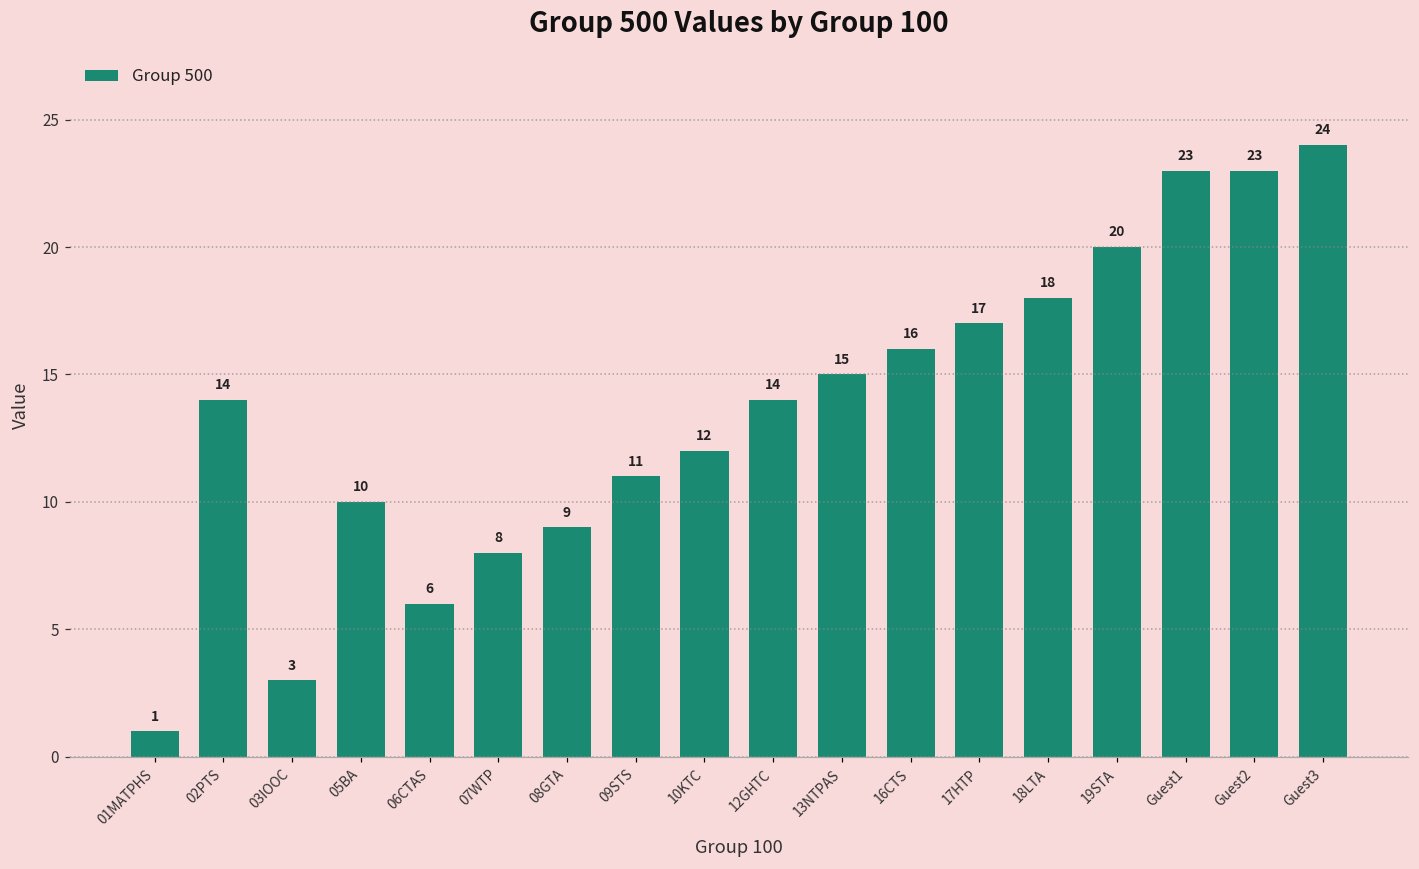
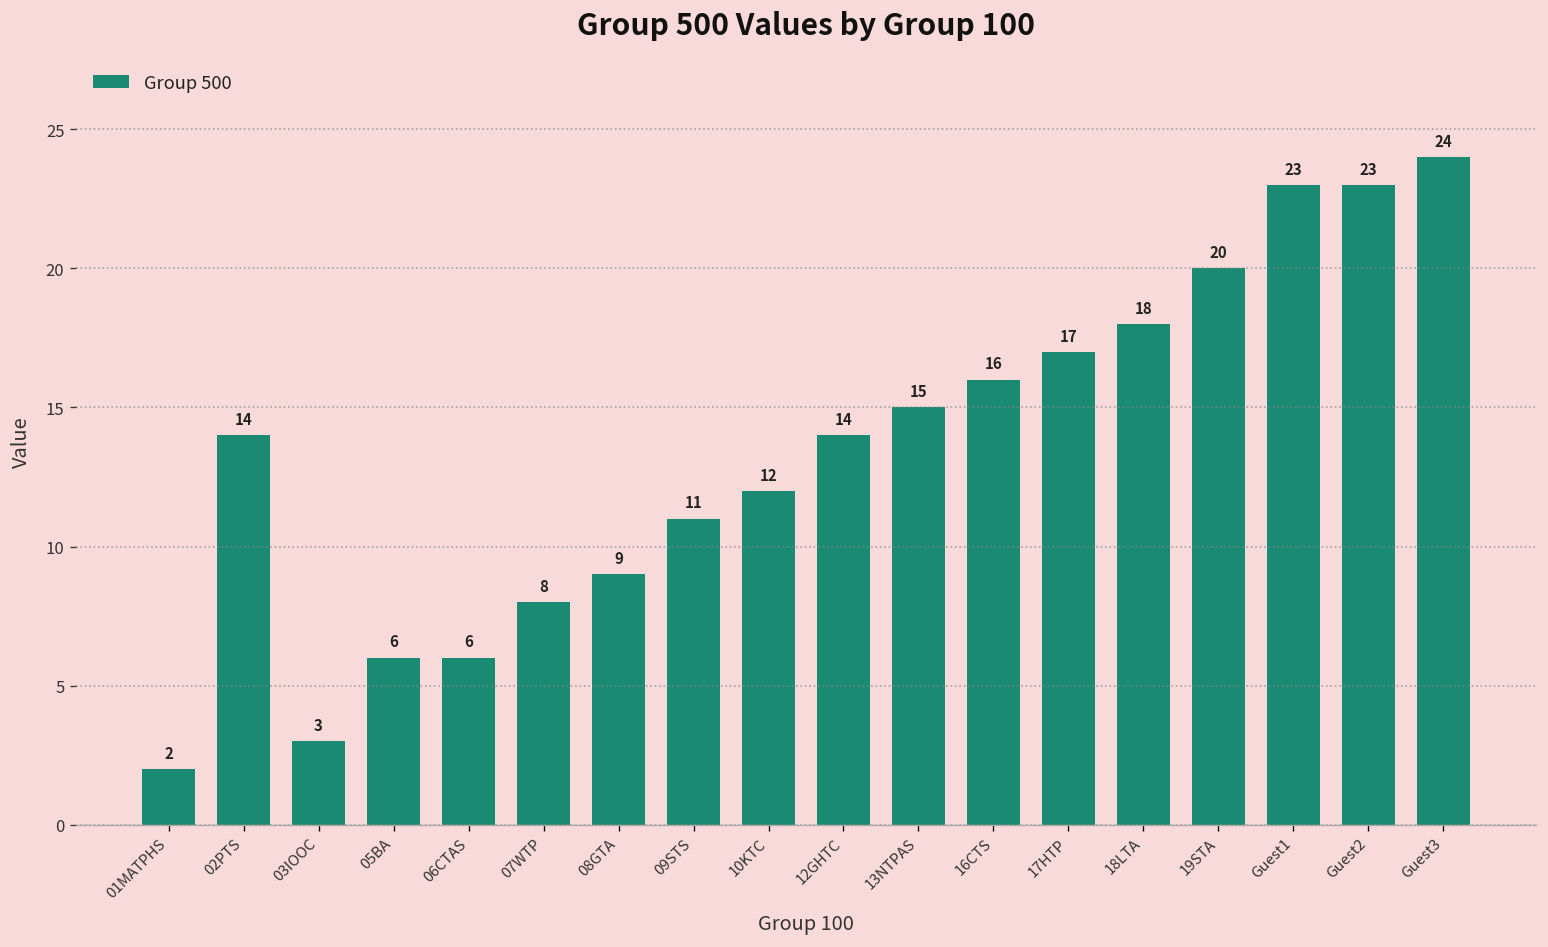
  {
-   "01MATPHS": 1,
+   "01MATPHS": 2,
    "02PTS": 14,
    "03IOOC": 3,
-   "05BA": 10,
+   "05BA": 6,
    "06CTAS": 6,
    "07WTP": 8,
    "08GTA": 9,
    "09STS": 11,
    "10KTC": 12,
    "12GHTC": 14,
    "13NTPAS": 15,
    "16CTS": 16,
    "17HTP": 17,
    "18LTA": 18,
    "19STA": 20,
    "Guest1": 23,
    "Guest2": 23,
    "Guest3": 24
  }
